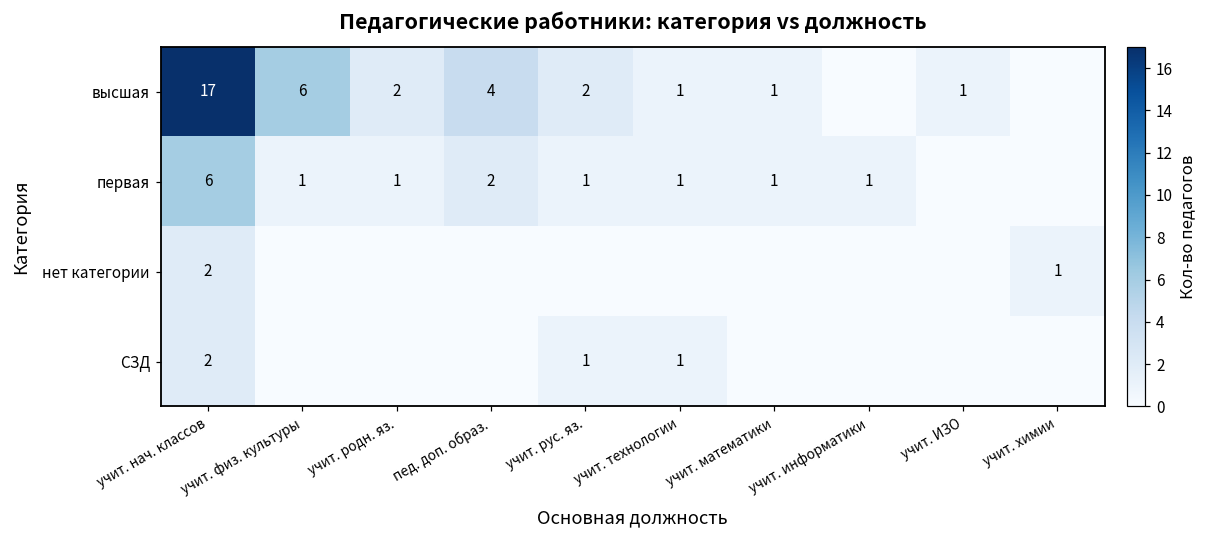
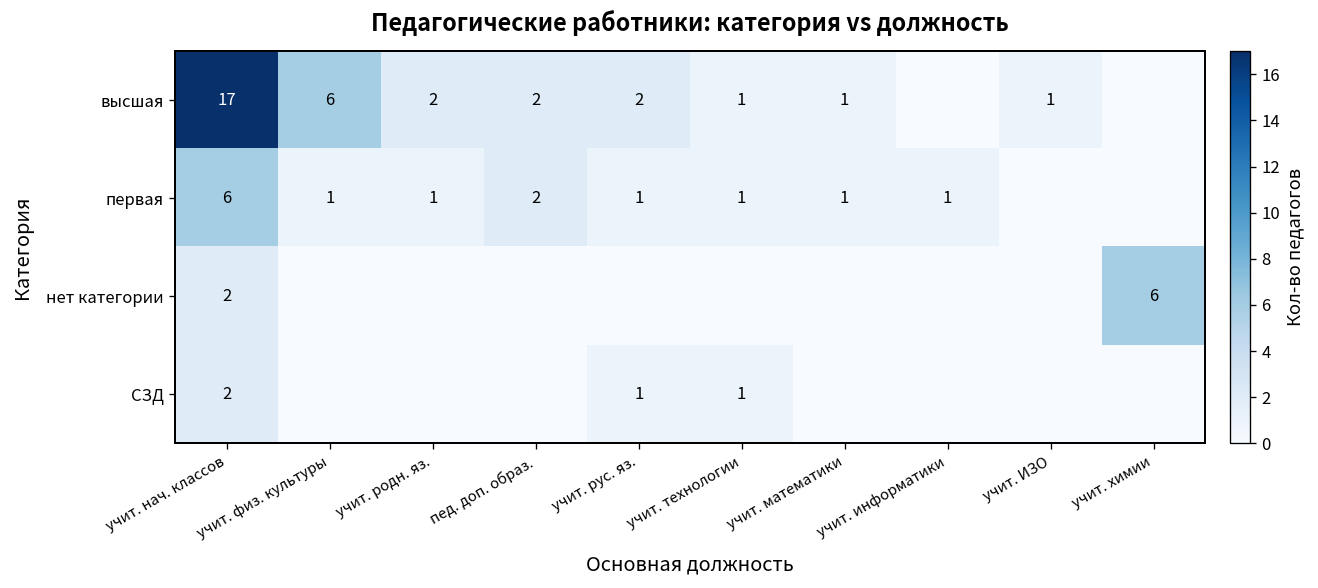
  {
    "высшая": {
      "учит. нач. классов": 17,
      "учит. физ. культуры": 6,
      "учит. родн. яз.": 2,
-     "пед. доп. образ.": 4,
+     "пед. доп. образ.": 2,
      "учит. рус. яз.": 2,
      "учит. технологии": 1,
      "учит. математики": 1,
      "учит. ИЗО": 1
    },
    "первая": {
      "учит. нач. классов": 6,
      "учит. физ. культуры": 1,
      "учит. родн. яз.": 1,
      "пед. доп. образ.": 2,
      "учит. рус. яз.": 1,
      "учит. технологии": 1,
      "учит. математики": 1,
      "учит. информатики": 1
    },
    "нет категории": {
      "учит. нач. классов": 2,
-     "учит. химии": 1
+     "учит. химии": 6
    },
    "СЗД": {
      "учит. нач. классов": 2,
      "учит. рус. яз.": 1,
      "учит. технологии": 1
    }
  }
